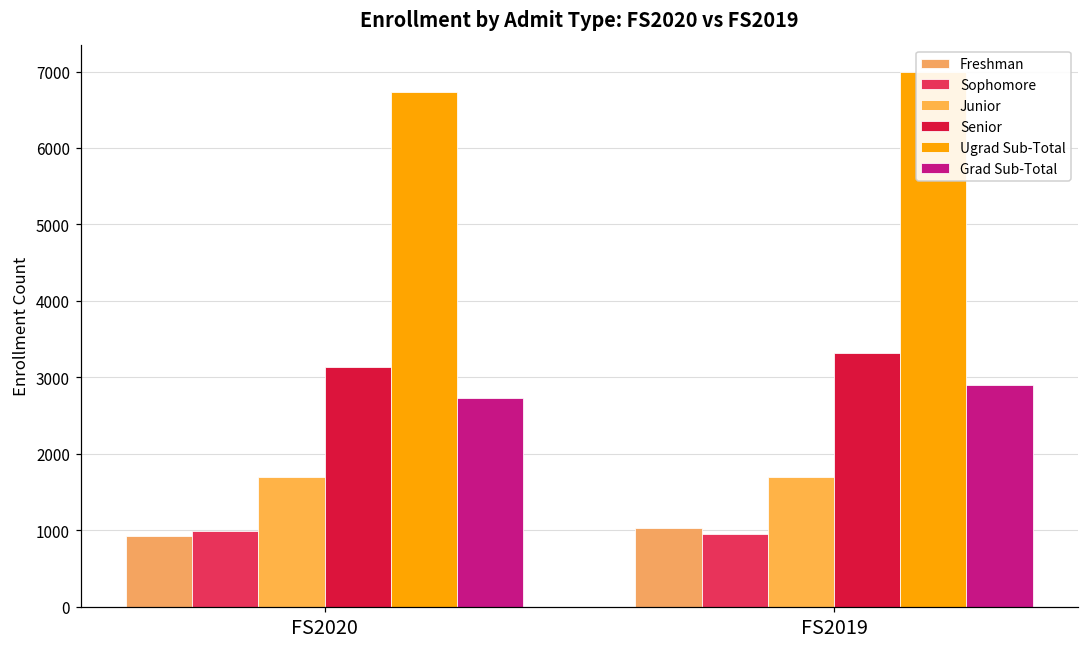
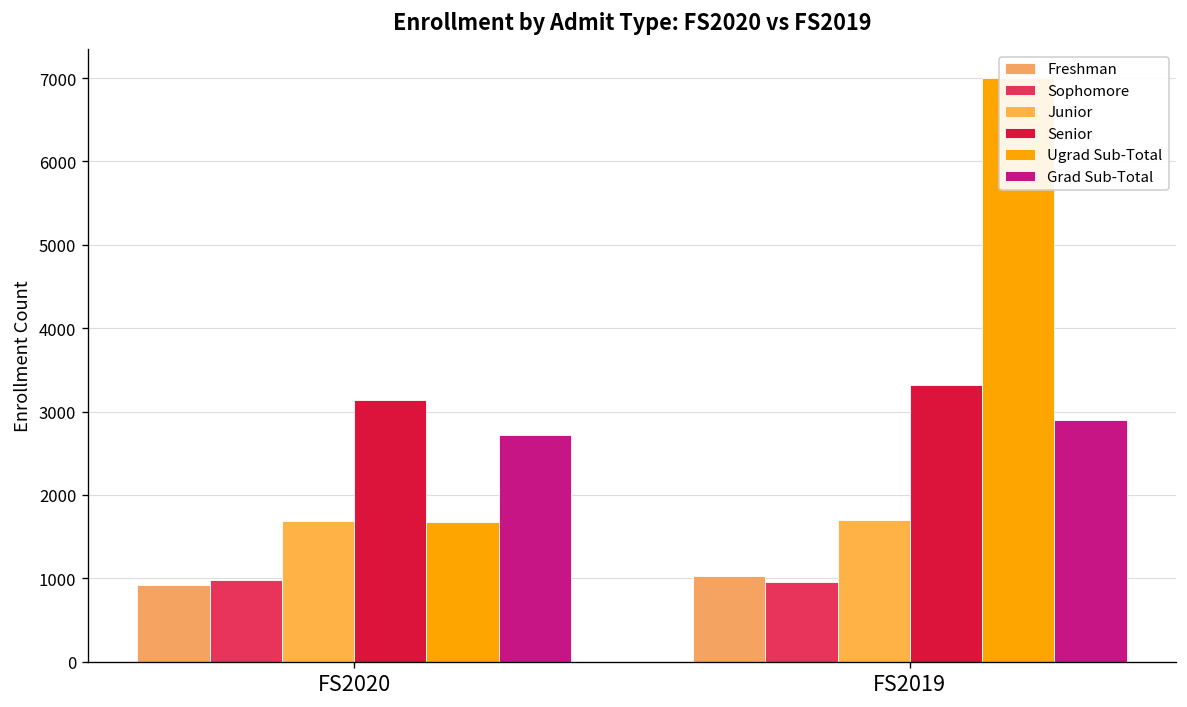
  {
    "Ugrad Sub-Total": {
-     "FS2020": 6700
+     "FS2020": 1700
    },
    "Grad Sub-Total": {
      "FS2020": 2700,
      "FS2019": 2900
    }
  }
